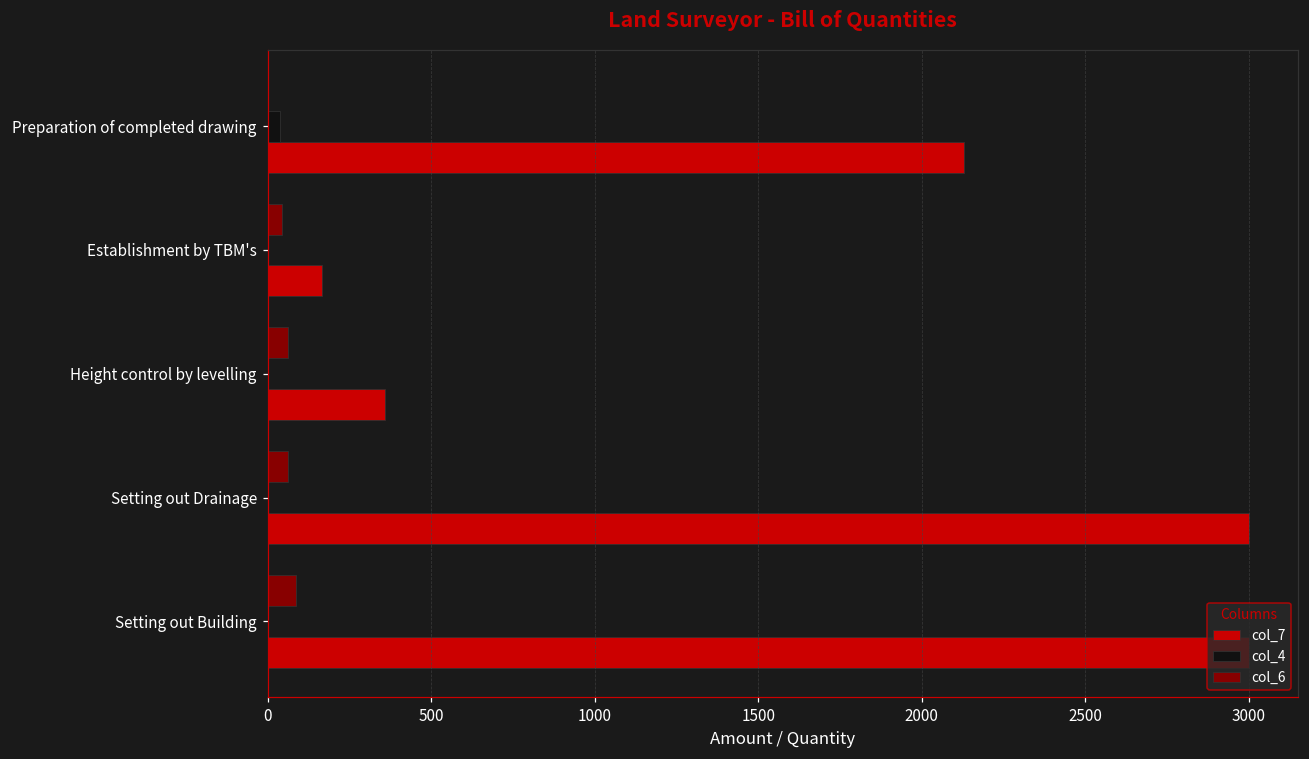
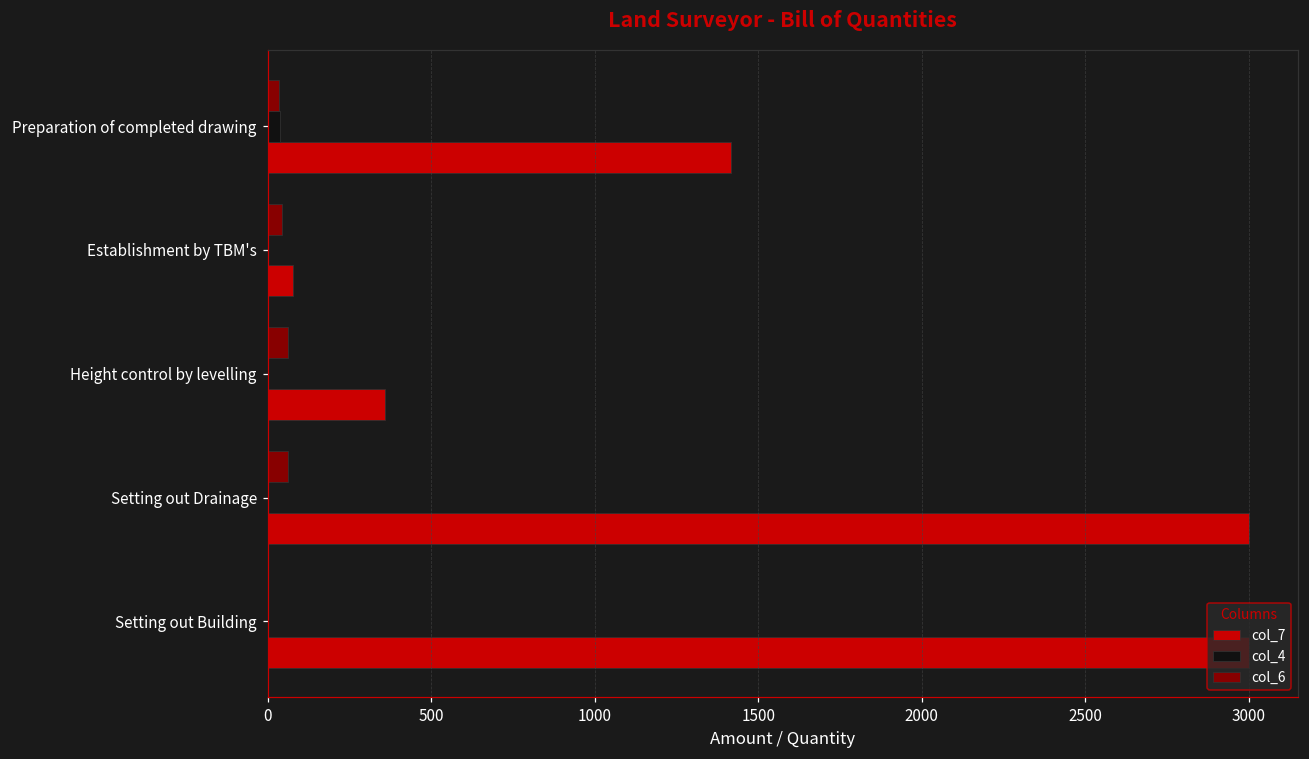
  {
    "col_7": {
-     "Preparation of completed drawing": 2130,
-     "Establishment by TBM's": 170,
+     "Preparation of completed drawing": 1420,
+     "Establishment by TBM's": 80,
      "Height control by levelling": 360,
      "Setting out Drainage": 3000
    },
    "col_4": {
      "Preparation of completed drawing": 40
    },
    "col_6": {
-     "Preparation of completed drawing": 0,
+     "Preparation of completed drawing": 40,
      "Establishment by TBM's": 40,
      "Height control by levelling": 60,
      "Setting out Drainage": 60,
-     "Setting out Building": 90
+     "Setting out Building": 0
    }
  }
